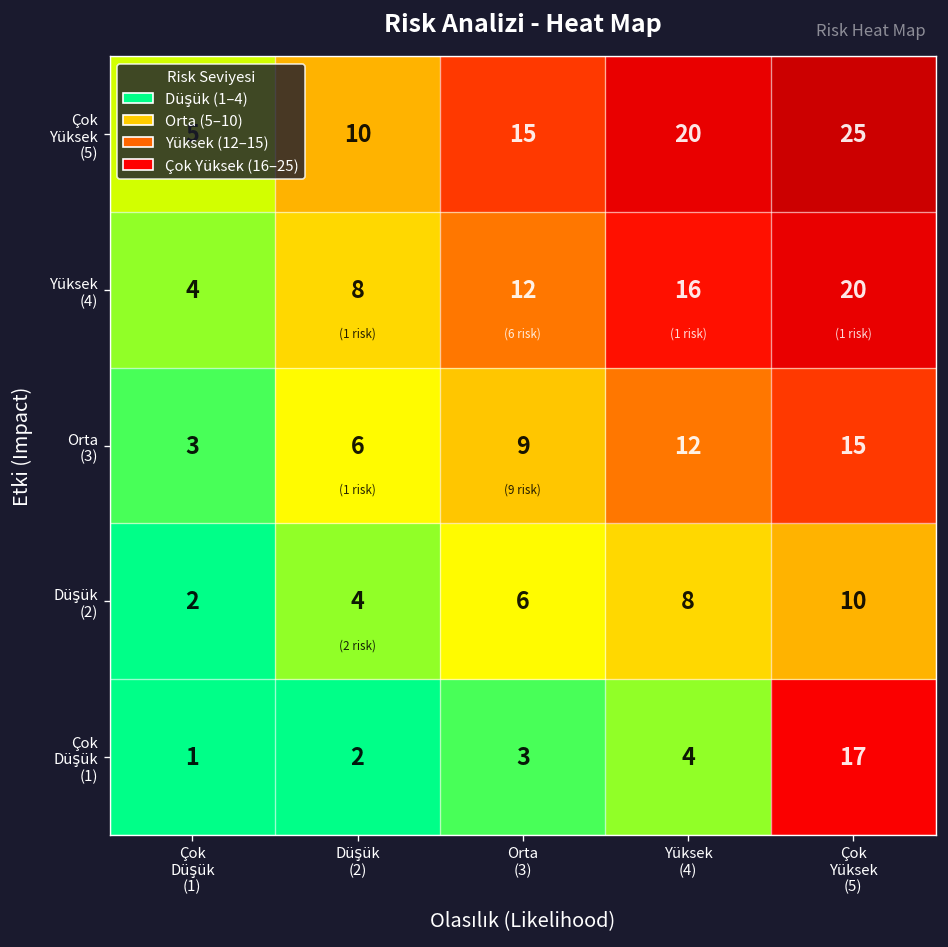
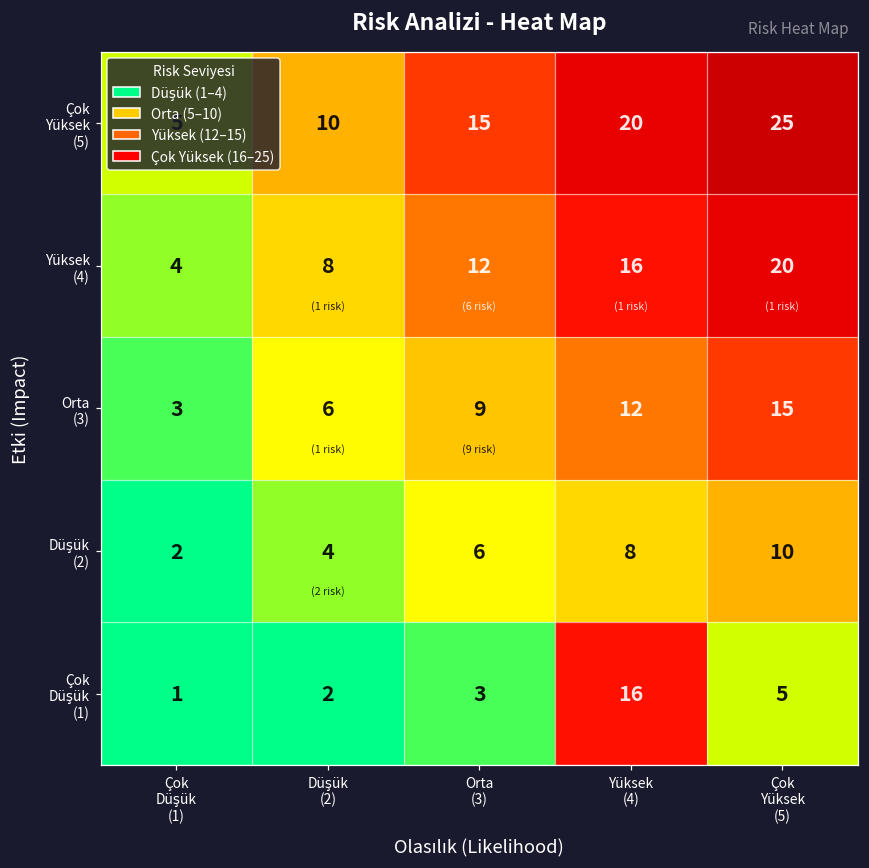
  {
    "Çok Yüksek (5)": {
      "Düşük (2)": 10,
      "Orta (3)": 15,
      "Yüksek (4)": 20,
      "Çok Yüksek (5)": 25
    },
    "Yüksek (4)": {
      "Çok Düşük (1)": 4
    },
    "Orta (3)": {
      "Çok Düşük (1)": 3,
      "Yüksek (4)": 12,
      "Çok Yüksek (5)": 15
    },
    "Düşük (2)": {
      "Çok Düşük (1)": 2,
      "Orta (3)": 6,
      "Yüksek (4)": 8,
      "Çok Yüksek (5)": 10
    },
    "Çok Düşük (1)": {
      "Çok Düşük (1)": 1,
      "Düşük (2)": 2,
      "Orta (3)": 3,
-     "Yüksek (4)": 4,
-     "Çok Yüksek (5)": 17
+     "Yüksek (4)": 16,
+     "Çok Yüksek (5)": 5
    }
  }
